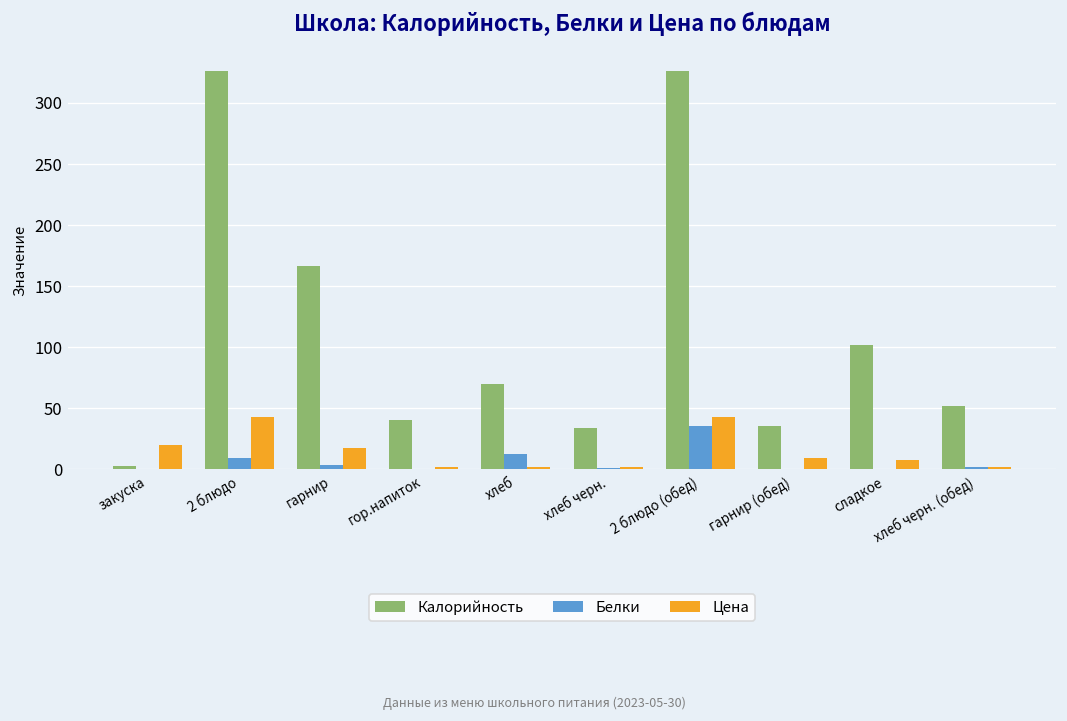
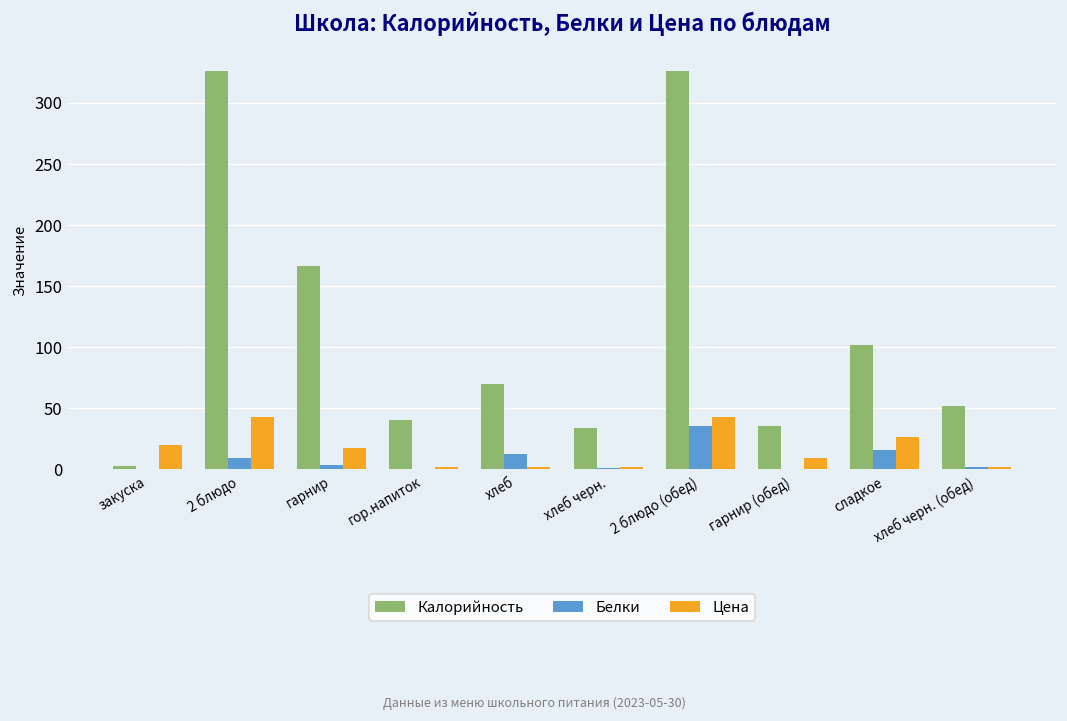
  {
    "Калорийность": {
      "закуска": 3,
      "2 блюдо": 326,
      "гарнир": 166,
      "гор.напиток": 40,
      "хлеб": 70,
      "хлеб черн.": 34,
      "2 блюдо (обед)": 326,
      "гарнир (обед)": 36,
      "сладкое": 102,
      "хлеб черн. (обед)": 52
    },
    "Белки": {
      "2 блюдо": 9,
      "гарнир": 4,
      "хлеб": 13,
      "2 блюдо (обед)": 36,
-     "сладкое": 1
+     "сладкое": 16
    },
    "Цена": {
      "закуска": 20,
      "2 блюдо": 43,
      "гарнир": 17,
      "2 блюдо (обед)": 43,
      "гарнир (обед)": 9,
-     "сладкое": 8
+     "сладкое": 26
    }
  }
